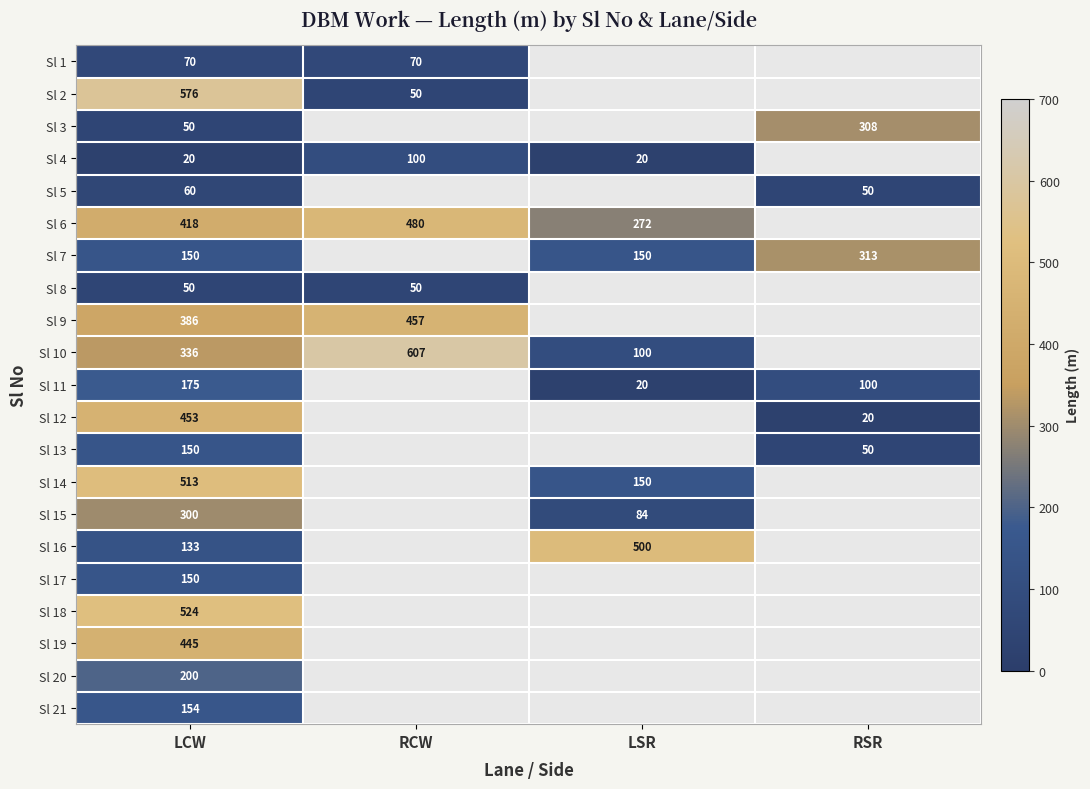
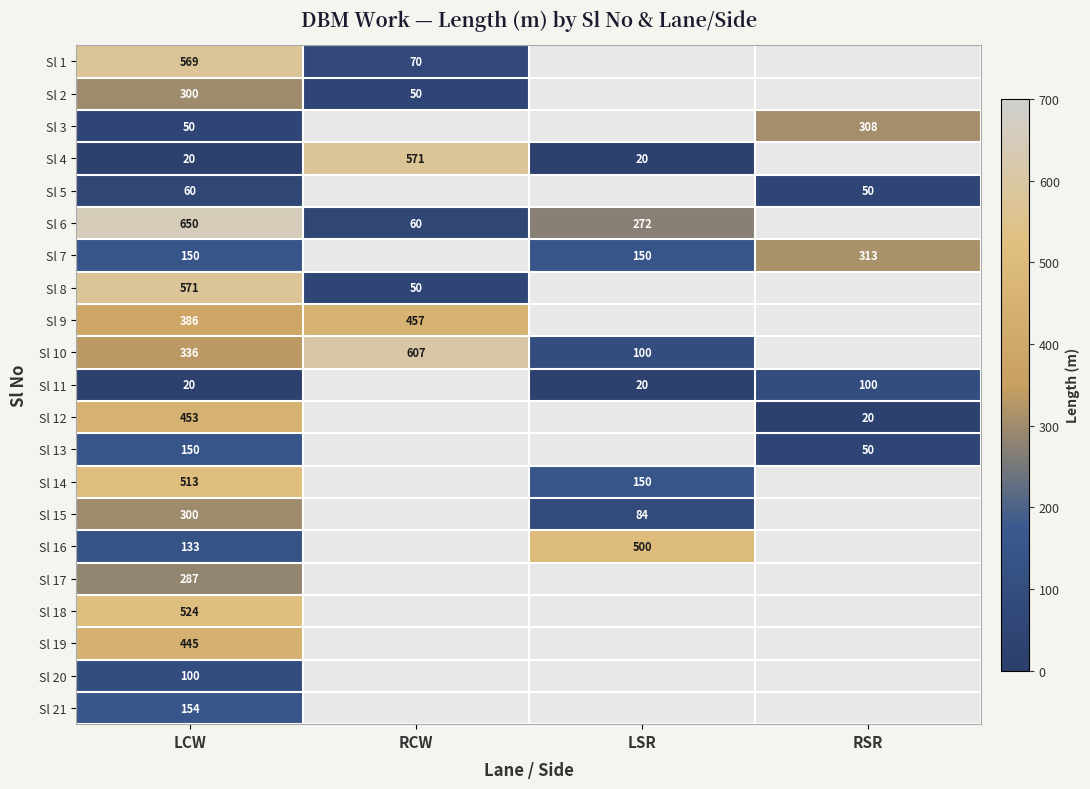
  {
    "Sl 1": {
-     "LCW": 70,
+     "LCW": 569,
      "RCW": 70
    },
    "Sl 2": {
-     "LCW": 576,
+     "LCW": 300,
      "RCW": 50
    },
    "Sl 3": {
      "LCW": 50,
      "RSR": 308
    },
    "Sl 4": {
      "LCW": 20,
-     "RCW": 100,
+     "RCW": 571,
      "LSR": 20
    },
    "Sl 5": {
      "LCW": 60,
      "RSR": 50
    },
    "Sl 6": {
-     "LCW": 418,
-     "RCW": 480,
+     "LCW": 650,
+     "RCW": 60,
      "LSR": 272
    },
    "Sl 7": {
      "LCW": 150,
      "LSR": 150,
      "RSR": 313
    },
    "Sl 8": {
-     "LCW": 50,
+     "LCW": 571,
      "RCW": 50
    },
    "Sl 9": {
      "LCW": 386,
      "RCW": 457
    },
    "Sl 10": {
      "LCW": 336,
      "RCW": 607,
      "LSR": 100
    },
    "Sl 11": {
-     "LCW": 175,
+     "LCW": 20,
      "LSR": 20,
      "RSR": 100
    },
    "Sl 12": {
      "LCW": 453,
      "RSR": 20
    },
    "Sl 13": {
      "LCW": 150,
      "RSR": 50
    },
    "Sl 14": {
      "LCW": 513,
      "LSR": 150
    },
    "Sl 15": {
      "LCW": 300,
      "LSR": 84
    },
    "Sl 16": {
      "LCW": 133,
      "LSR": 500
    },
    "Sl 17": {
-     "LCW": 150
+     "LCW": 287
    },
    "Sl 18": {
      "LCW": 524
    },
    "Sl 19": {
      "LCW": 445
    },
    "Sl 20": {
-     "LCW": 200
+     "LCW": 100
    },
    "Sl 21": {
      "LCW": 154
    }
  }
